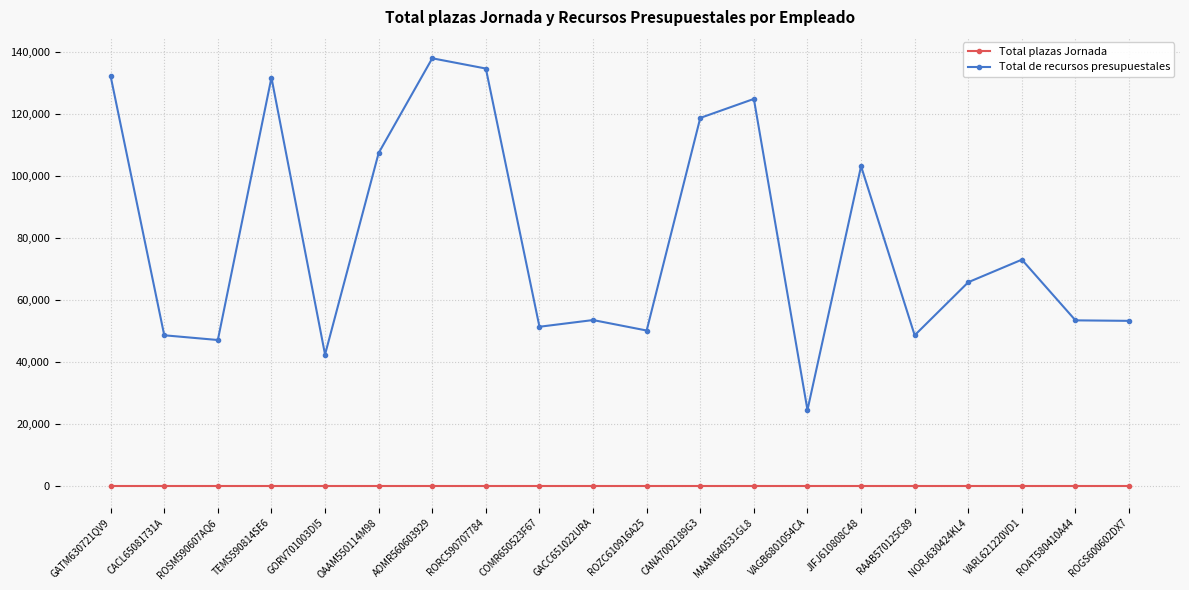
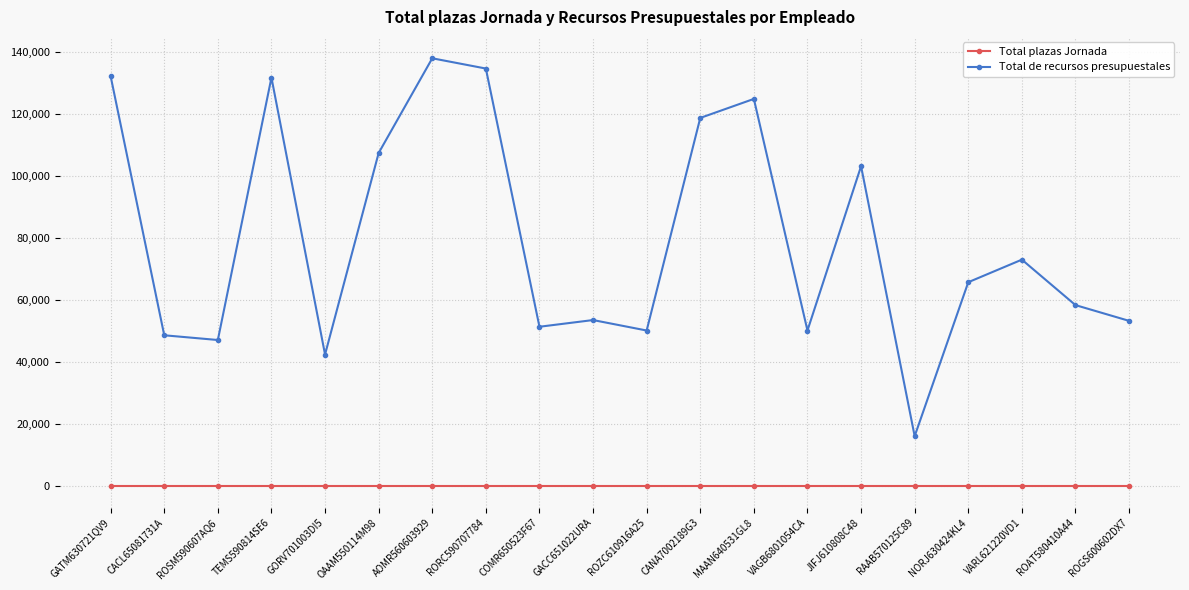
  {
    "Total plazas Jornada": {
      "GATM630721QV9": "0",
      "CACL65081731A": "0",
      "ROSM590607AQ6": "0",
      "TEMS590814SE6": "0",
      "GORV701003DI5": "0",
      "OAAM550114M98": "0",
      "AOMR560603929": "0",
      "RORC590707784": "0",
      "COMR650523F67": "0",
      "GACC651022URA": "0",
      "ROZC610916A25": "0",
      "CANA7002189G3": "0",
      "MAAN640531GL8": "0",
      "VAGB6801054CA": "0",
      "JIFJ610808C48": "0",
      "RAAB570125C89": "0",
      "NORJ630424KL4": "0",
      "VARL621220VD1": "0",
      "ROAT580410A44": "0",
      "ROGS600602DX7": "0"
    },
    "Total de recursos presupuestales": {
      "GATM630721QV9": "132,000",
      "CACL65081731A": "49,000",
      "ROSM590607AQ6": "47,000",
      "TEMS590814SE6": "132,000",
      "GORV701003DI5": "42,000",
      "OAAM550114M98": "107,000",
      "AOMR560603929": "138,000",
      "RORC590707784": "135,000",
      "COMR650523F67": "51,000",
      "GACC651022URA": "54,000",
      "ROZC610916A25": "50,000",
      "CANA7002189G3": "119,000",
      "MAAN640531GL8": "125,000",
-     "VAGB6801054CA": "25,000",
+     "VAGB6801054CA": "50,000",
      "JIFJ610808C48": "103,000",
-     "RAAB570125C89": "49,000",
+     "RAAB570125C89": "16,000",
      "NORJ630424KL4": "66,000",
      "VARL621220VD1": "73,000",
-     "ROAT580410A44": "53,000",
+     "ROAT580410A44": "58,000",
      "ROGS600602DX7": "53,000"
    }
  }
